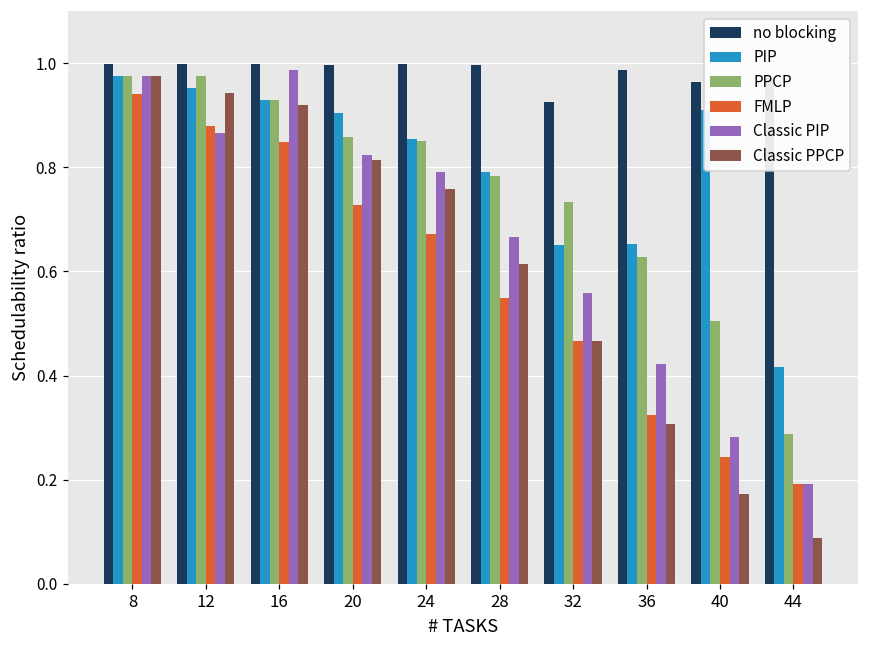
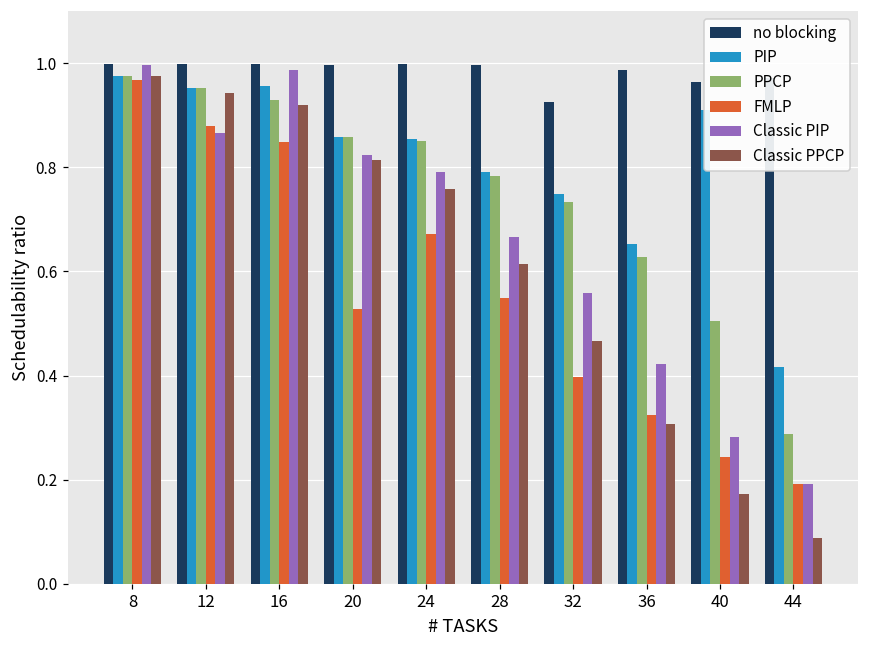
  {
    "no blocking": {
      "8": 1.00,
      "12": 1.00,
      "16": 1.00,
      "20": 1.00,
      "24": 1.00,
      "28": 1.00,
      "32": 0.93,
      "36": 0.99,
      "40": 0.96
    },
    "PIP": {
      "8": 0.98,
      "12": 0.95,
-     "16": 0.93,
-     "20": 0.90,
+     "16": 0.96,
+     "20": 0.86,
      "24": 0.85,
      "28": 0.79,
-     "32": 0.65,
+     "32": 0.75,
      "36": 0.65,
      "44": 0.42
    },
    "PPCP": {
      "8": 0.98,
-     "12": 0.98,
+     "12": 0.95,
      "16": 0.93,
      "20": 0.86,
      "24": 0.85,
      "28": 0.78,
      "32": 0.73,
      "36": 0.63,
      "40": 0.50,
      "44": 0.29
    },
    "FMLP": {
-     "8": 0.94,
+     "8": 0.97,
      "12": 0.88,
      "16": 0.85,
-     "20": 0.73,
+     "20": 0.53,
      "24": 0.67,
      "28": 0.55,
-     "32": 0.47,
+     "32": 0.40,
      "36": 0.32,
      "40": 0.24,
      "44": 0.19
    },
    "Classic PIP": {
-     "8": 0.98,
+     "8": 1.00,
      "12": 0.87,
      "16": 0.99,
      "20": 0.82,
      "24": 0.79,
      "28": 0.67,
      "32": 0.56,
      "36": 0.42,
      "40": 0.28,
      "44": 0.19
    },
    "Classic PPCP": {
      "8": 0.98,
      "12": 0.94,
      "16": 0.92,
      "20": 0.81,
      "24": 0.76,
      "28": 0.61,
      "32": 0.47,
      "36": 0.31,
      "40": 0.17,
      "44": 0.09
    }
  }
